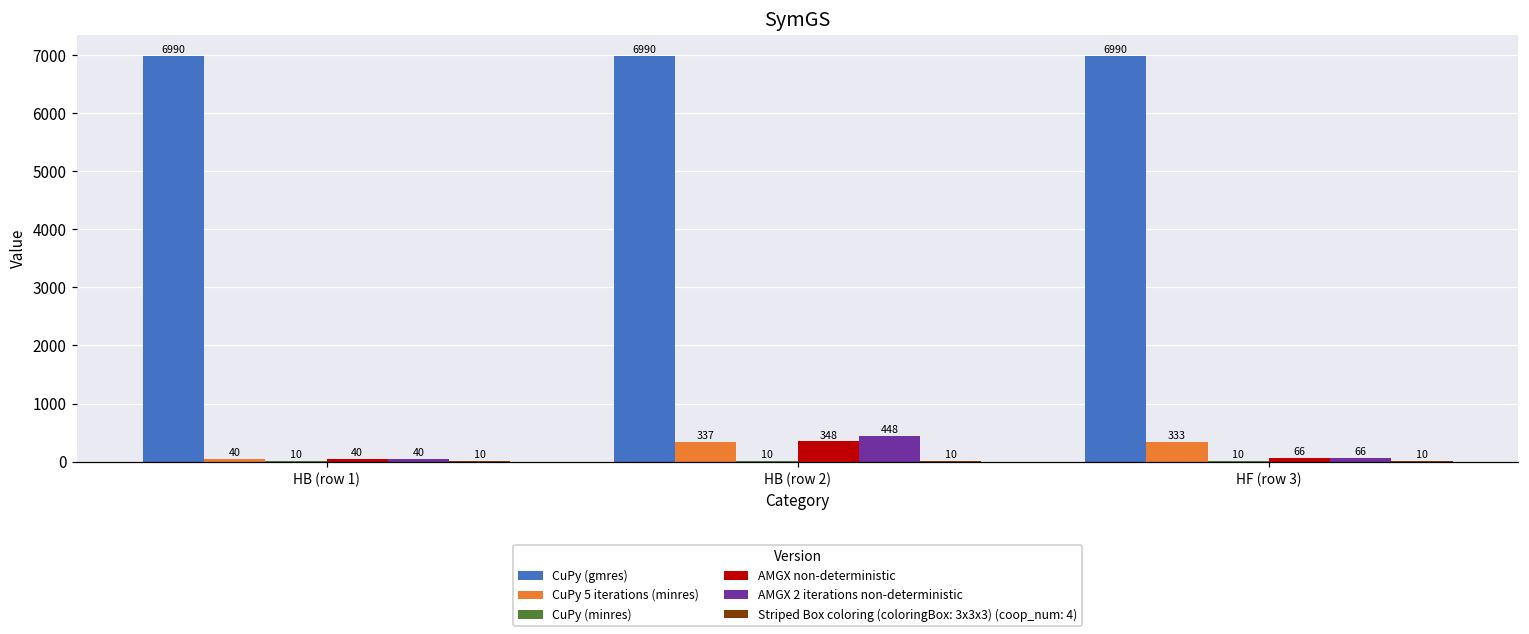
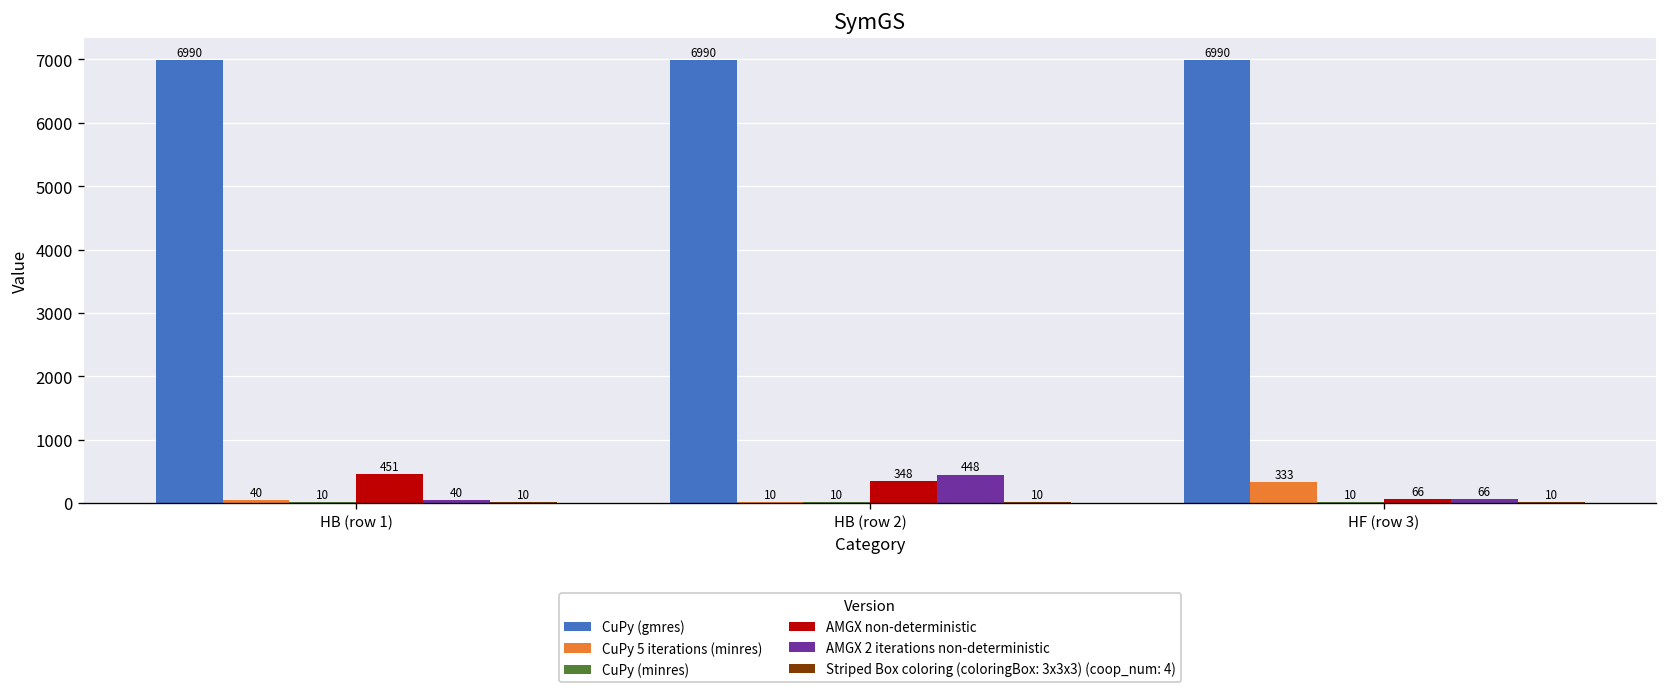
  {
    "CuPy (gmres)": {
      "HB (row 1)": 6990,
      "HB (row 2)": 6990,
      "HF (row 3)": 6990
    },
    "CuPy 5 iterations (minres)": {
      "HB (row 1)": 40,
-     "HB (row 2)": 337,
+     "HB (row 2)": 10,
      "HF (row 3)": 333
    },
    "CuPy (minres)": {
      "HB (row 1)": 10,
      "HB (row 2)": 10,
      "HF (row 3)": 10
    },
    "AMGX non-deterministic": {
-     "HB (row 1)": 40,
+     "HB (row 1)": 451,
      "HB (row 2)": 348,
      "HF (row 3)": 66
    },
    "AMGX 2 iterations non-deterministic": {
      "HB (row 1)": 40,
      "HB (row 2)": 448,
      "HF (row 3)": 66
    },
    "Striped Box coloring (coloringBox: 3x3x3) (coop_num: 4)": {
      "HB (row 1)": 10,
      "HB (row 2)": 10,
      "HF (row 3)": 10
    }
  }
